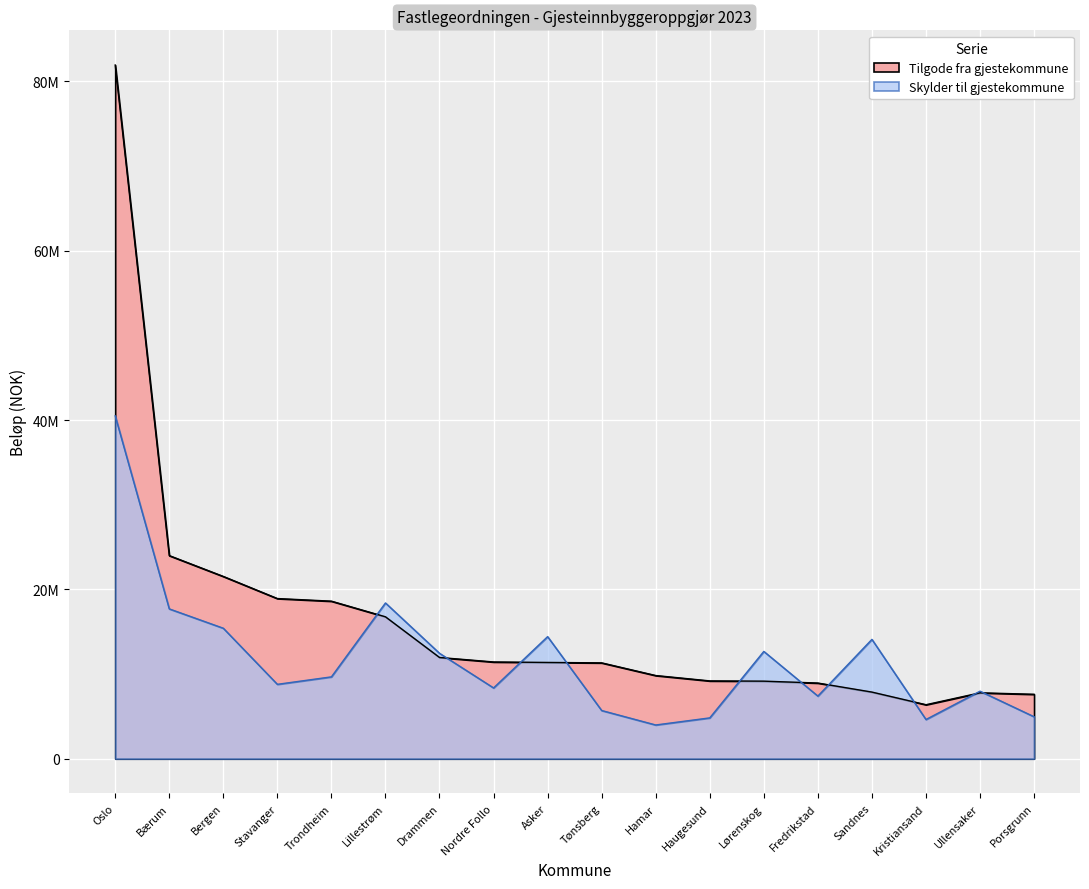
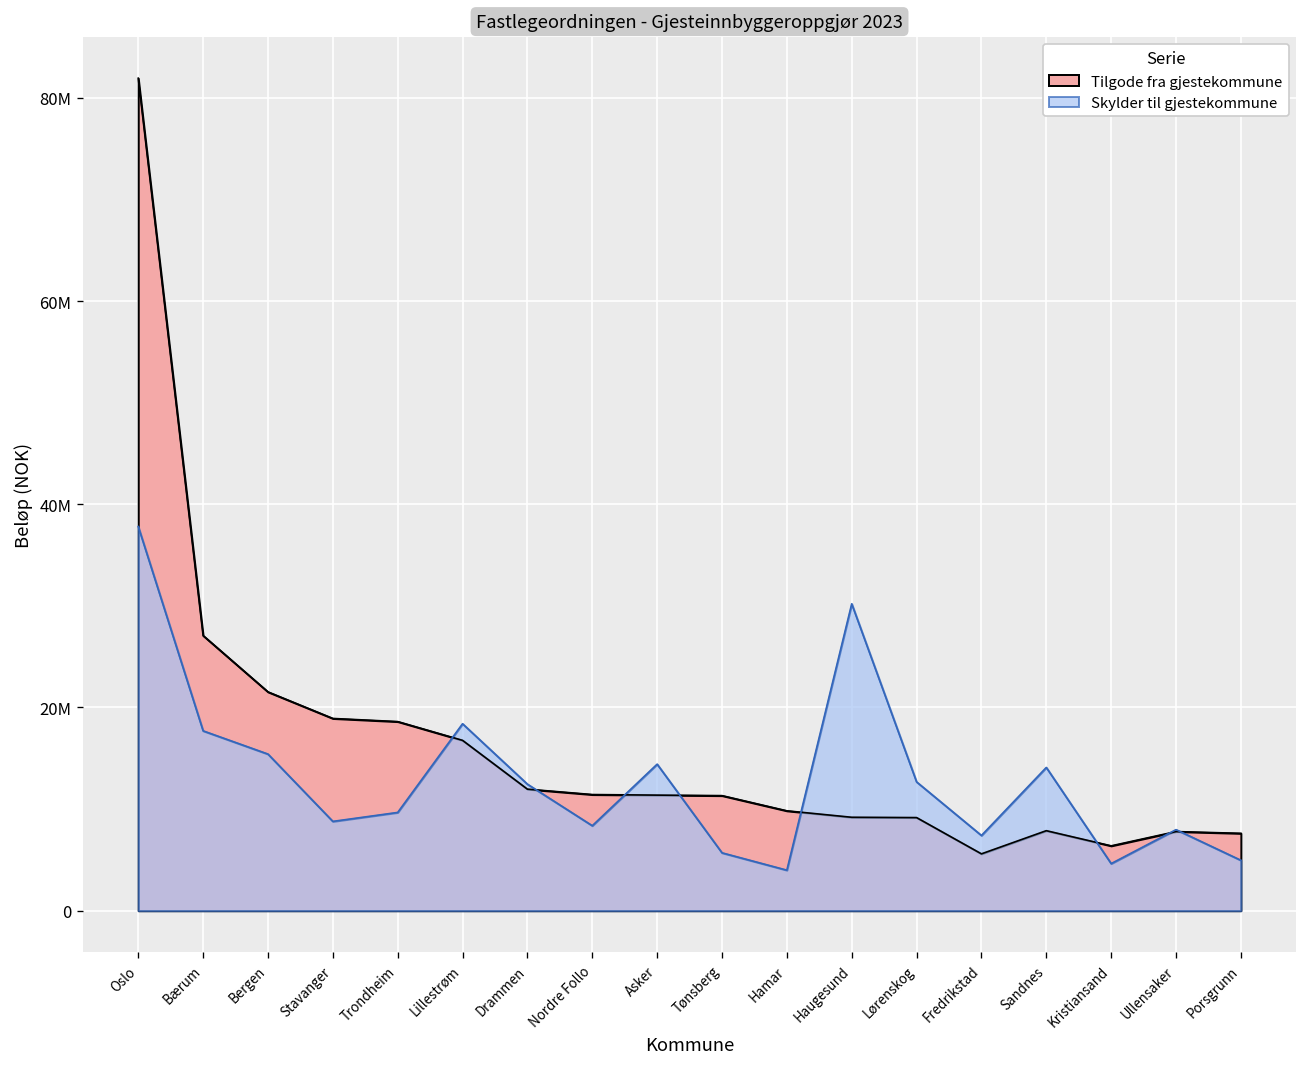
  {
    "Tilgode fra gjestekommune": {
      "Oslo": 82000000,
-     "Bærum": 24000000,
+     "Bærum": 27000000,
      "Bergen": 22000000,
      "Stavanger": 19000000,
      "Trondheim": 19000000,
      "Lillestrøm": 17000000,
      "Drammen": 12000000,
      "Nordre Follo": 11000000,
      "Asker": 11000000,
      "Tønsberg": 11000000,
      "Hamar": 10000000,
      "Haugesund": 9000000,
      "Lørenskog": 9000000,
-     "Fredrikstad": 9000000,
+     "Fredrikstad": 6000000,
      "Sandnes": 8000000,
      "Kristiansand": 6000000,
      "Porsgrunn": 8000000
    },
    "Skylder til gjestekommune": {
-     "Oslo": 40000000,
+     "Oslo": 38000000,
      "Bærum": 18000000,
      "Bergen": 15000000,
      "Stavanger": 9000000,
      "Trondheim": 10000000,
      "Lillestrøm": 18000000,
      "Drammen": 12000000,
      "Nordre Follo": 8000000,
      "Asker": 14000000,
      "Tønsberg": 6000000,
      "Hamar": 4000000,
-     "Haugesund": 5000000,
+     "Haugesund": 30000000,
      "Lørenskog": 13000000,
      "Fredrikstad": 7000000,
      "Sandnes": 14000000,
      "Kristiansand": 5000000,
      "Porsgrunn": 5000000
    }
  }
